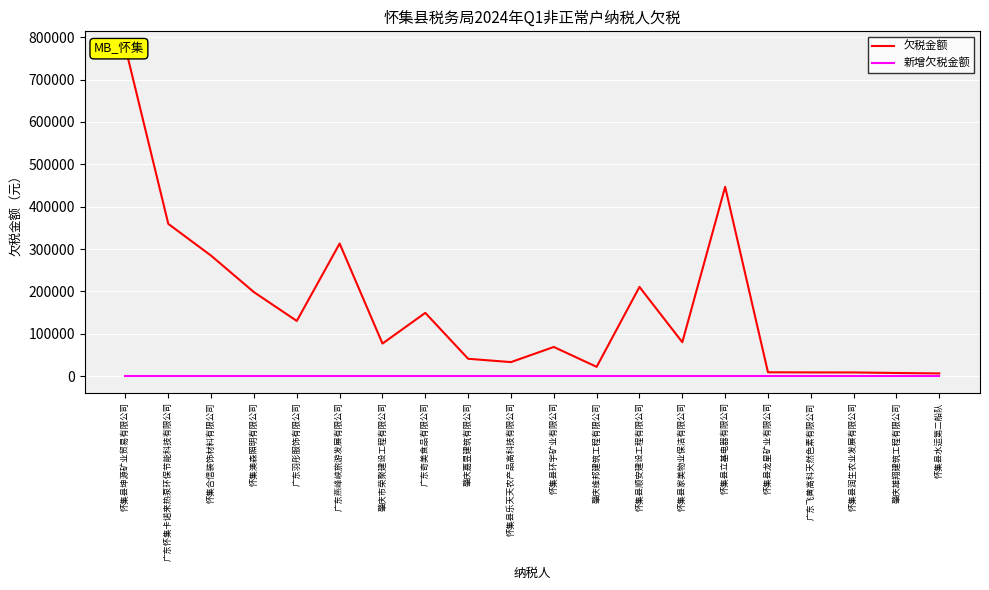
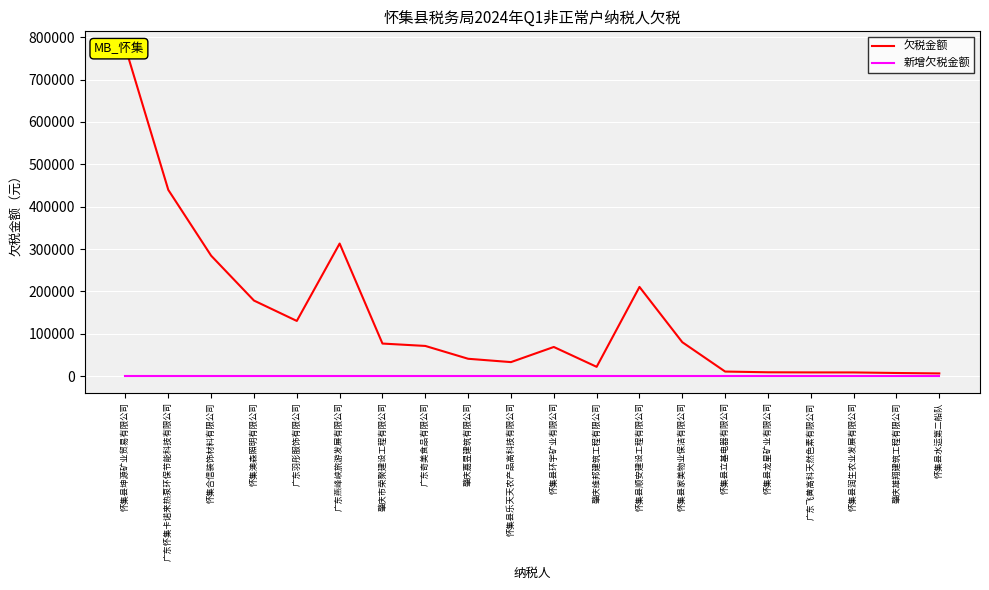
  {
    "欠税金额": {
-     "广东怀集卡诺来热泵环保节能科技有限公司": 360000,
+     "广东怀集卡诺来热泵环保节能科技有限公司": 440000,
      "怀集合信装饰材料有限公司": 280000,
-     "怀集澳森照明有限公司": 200000,
+     "怀集澳森照明有限公司": 180000,
      "广东羽彤服饰有限公司": 130000,
      "广东燕峰峡旅游发展有限公司": 310000,
      "肇庆市荣聚建设工程有限公司": 80000,
-     "广东奇美食品有限公司": 150000,
+     "广东奇美食品有限公司": 70000,
      "肇庆嘉昱建筑有限公司": 40000,
      "怀集县乐天天农产品高科技有限公司": 30000,
      "怀集县环宇矿业有限公司": 70000,
      "肇庆维邦建筑工程有限公司": 20000,
      "怀集县顺安建设工程有限公司": 210000,
      "怀集县家美物业保洁有限公司": 80000,
-     "怀集县立基电器有限公司": 450000,
+     "怀集县立基电器有限公司": 10000,
      "怀集县龙星矿业有限公司": 10000,
      "广东飞黄高科天然色素有限公司": 10000,
      "怀集县润生农业发展有限公司": 10000,
      "肇庆雄翔建筑工程有限公司": 10000,
      "怀集县水运第二船队": 10000
    },
    "新增欠税金额": {
      "怀集县坤源矿业贸易有限公司": 0,
      "广东怀集卡诺来热泵环保节能科技有限公司": 0,
      "怀集合信装饰材料有限公司": 0,
      "怀集澳森照明有限公司": 0,
      "广东羽彤服饰有限公司": 0,
      "广东燕峰峡旅游发展有限公司": 0,
      "肇庆市荣聚建设工程有限公司": 0,
      "广东奇美食品有限公司": 0,
      "肇庆嘉昱建筑有限公司": 0,
      "怀集县乐天天农产品高科技有限公司": 0,
      "怀集县环宇矿业有限公司": 0,
      "肇庆维邦建筑工程有限公司": 0,
      "怀集县顺安建设工程有限公司": 0,
      "怀集县家美物业保洁有限公司": 0,
      "怀集县立基电器有限公司": 0,
      "怀集县龙星矿业有限公司": 0,
      "广东飞黄高科天然色素有限公司": 0,
      "怀集县润生农业发展有限公司": 0,
      "肇庆雄翔建筑工程有限公司": 0,
      "怀集县水运第二船队": 0
    }
  }
